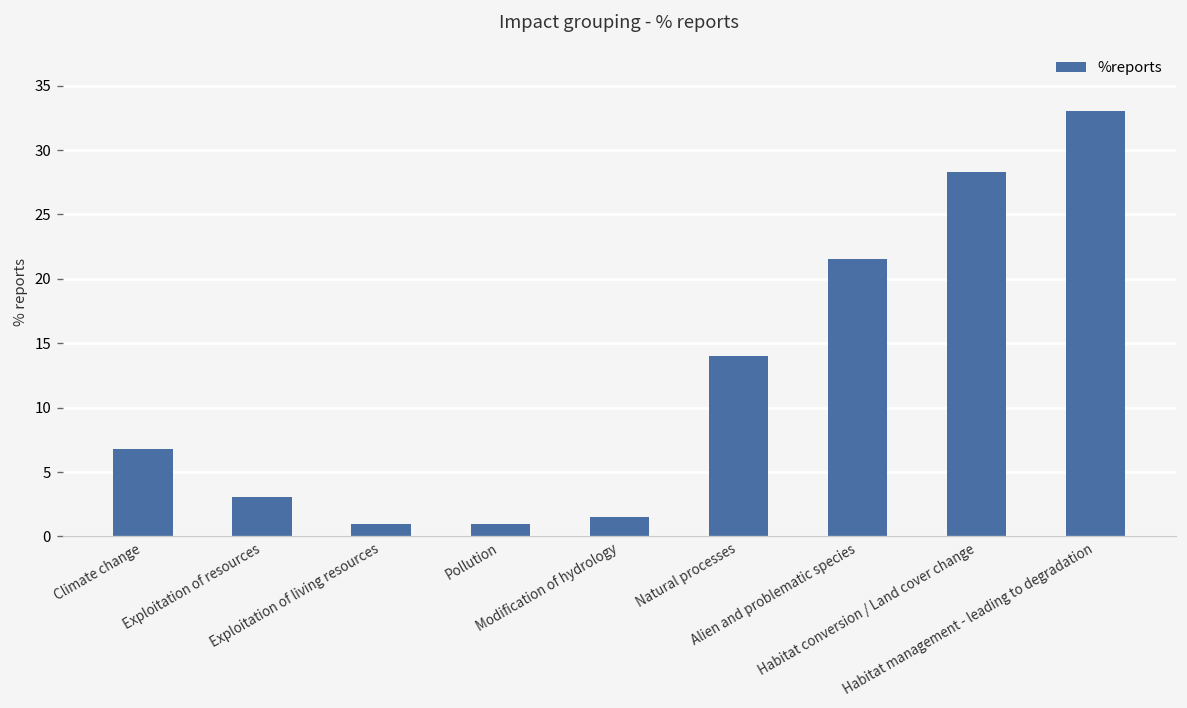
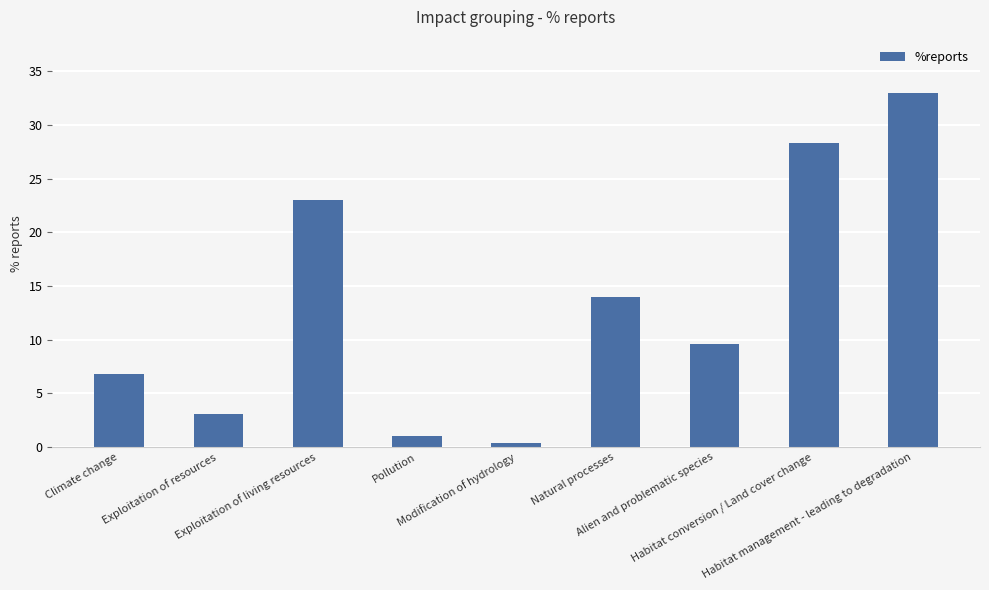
  {
    "Climate change": 6.8,
    "Exploitation of resources": 3.1,
-   "Exploitation of living resources": 1,
+   "Exploitation of living resources": 23,
    "Pollution": 1.0,
-   "Modification of hydrology": 1.5,
+   "Modification of hydrology": 0.4,
    "Natural processes": 14.0,
-   "Alien and problematic species": 21.5,
+   "Alien and problematic species": 9.6,
    "Habitat conversion / Land cover change": 28.3,
    "Habitat management - leading to degradation": 33.0
  }
